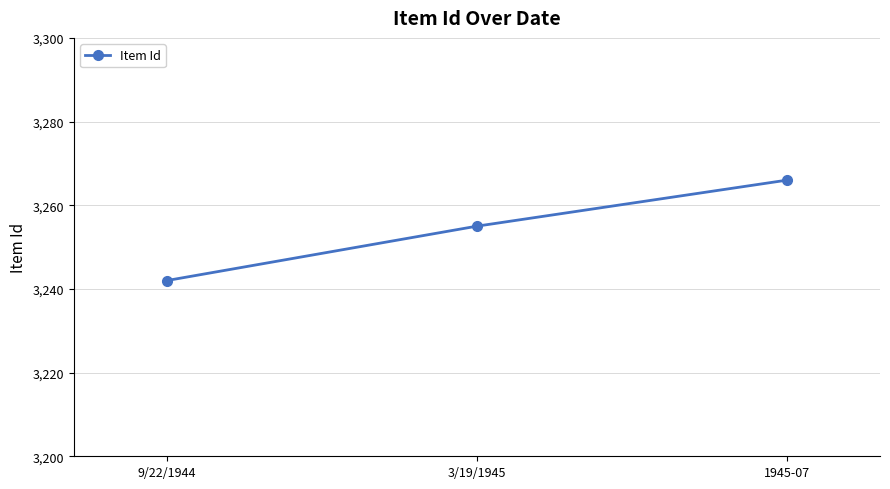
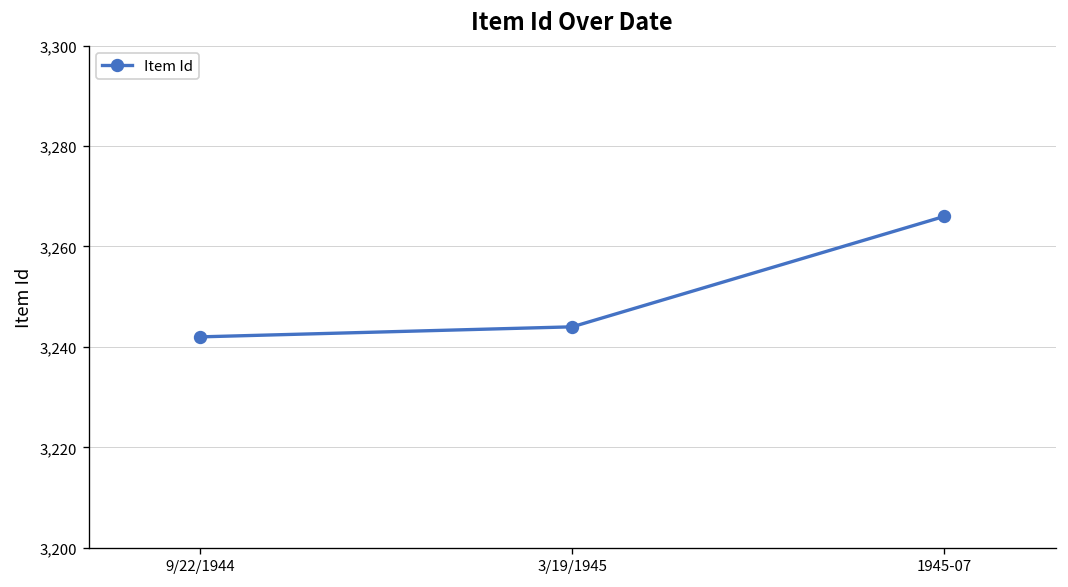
  {
    "9/22/1944": "3,242",
-   "3/19/1945": "3,255",
+   "3/19/1945": "3,244",
    "1945-07": "3,266"
  }
